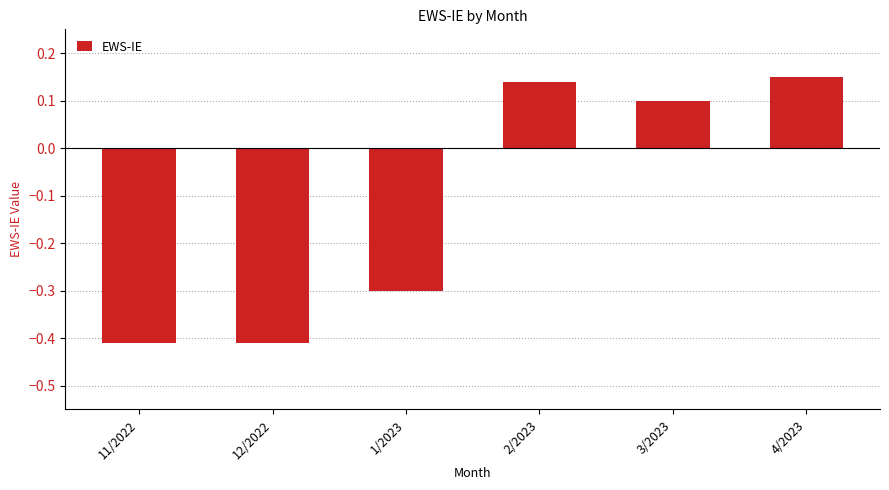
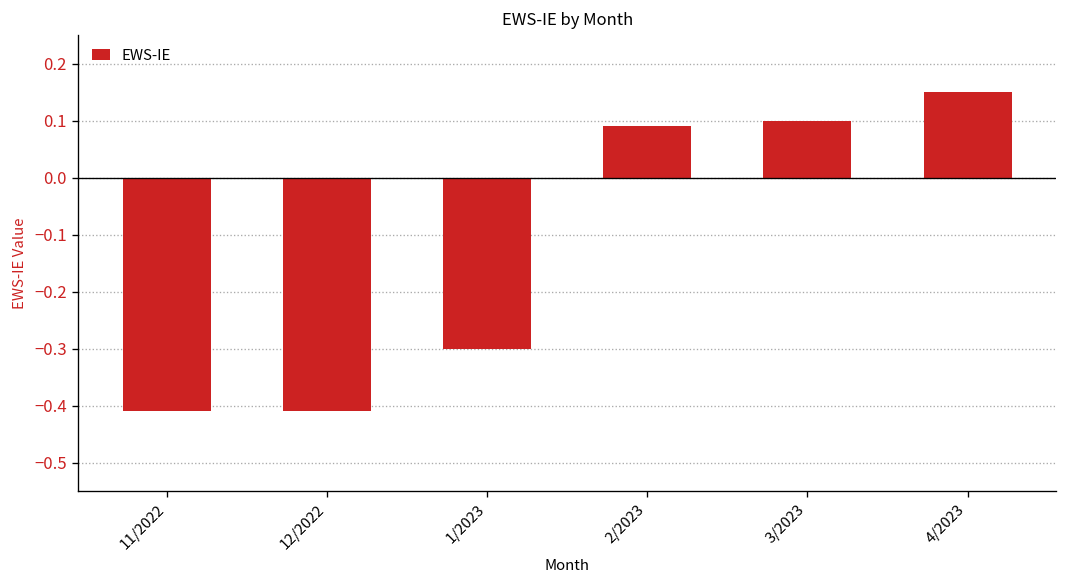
  {
    "11/2022": -0.41,
    "12/2022": -0.41,
    "1/2023": -0.30,
-   "2/2023": 0.14,
+   "2/2023": 0.09,
    "3/2023": 0.10,
    "4/2023": 0.15
  }
